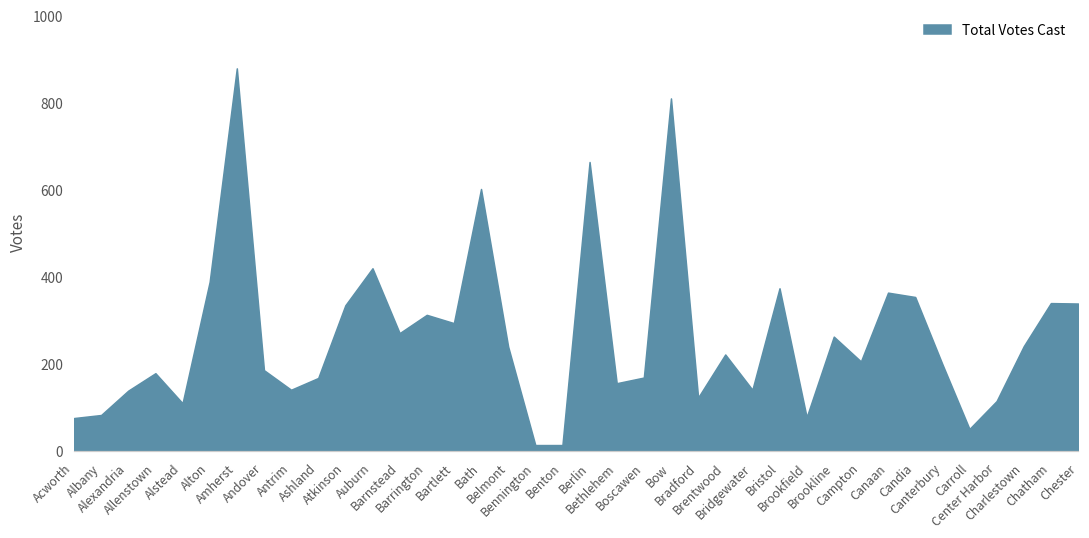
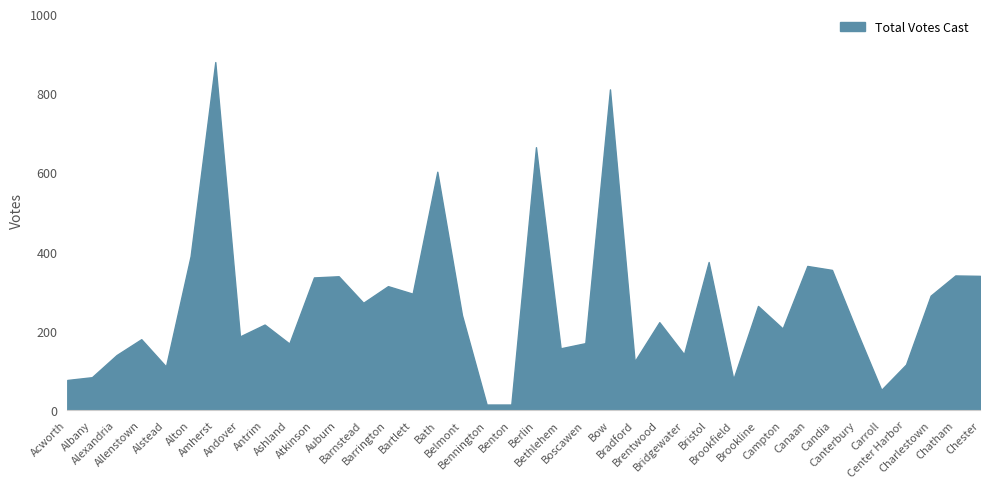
  {
    "Acworth": 80,
    "Albany": 80,
    "Alexandria": 140,
    "Allenstown": 180,
    "Alstead": 110,
    "Alton": 390,
    "Amherst": 880,
    "Andover": 190,
-   "Antrim": 140,
+   "Antrim": 220,
    "Ashland": 170,
    "Atkinson": 340,
-   "Auburn": 420,
+   "Auburn": 340,
    "Barnstead": 270,
    "Barrington": 310,
    "Bartlett": 290,
    "Bath": 600,
    "Belmont": 240,
    "Bennington": 10,
    "Benton": 10,
    "Berlin": 660,
    "Bethlehem": 160,
    "Boscawen": 170,
    "Bow": 810,
    "Bradford": 120,
    "Brentwood": 220,
    "Bridgewater": 140,
    "Bristol": 370,
    "Brookfield": 80,
    "Brookline": 260,
    "Campton": 210,
    "Canaan": 360,
    "Candia": 350,
    "Canterbury": 200,
    "Carroll": 50,
    "Center Harbor": 120,
-   "Charlestown": 240,
+   "Charlestown": 290,
    "Chatham": 340,
    "Chester": 340
  }
